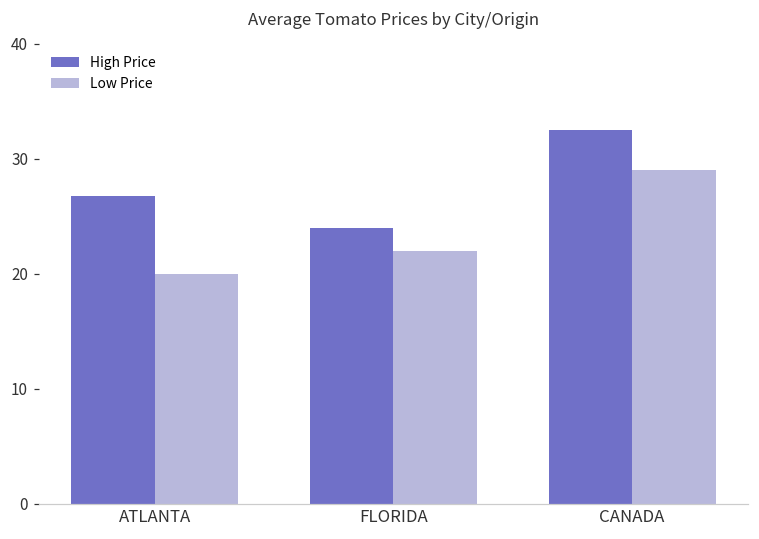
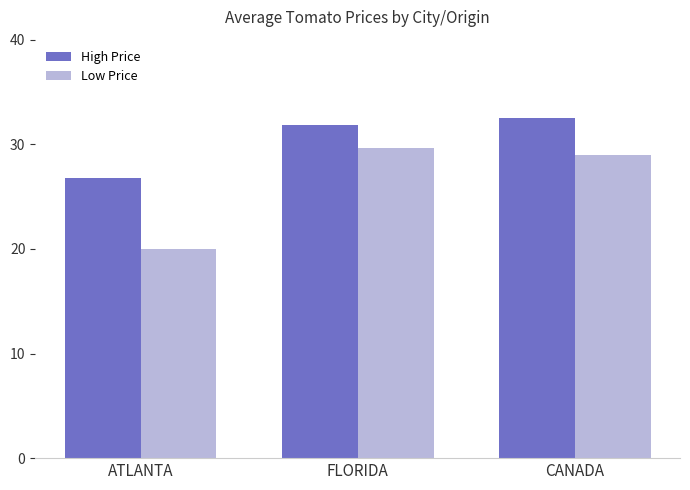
  {
    "High Price": {
      "ATLANTA": 26.8,
-     "FLORIDA": 24.0,
+     "FLORIDA": 31.8,
      "CANADA": 32.5
    },
    "Low Price": {
      "ATLANTA": 20.0,
-     "FLORIDA": 22.0,
+     "FLORIDA": 29.6,
      "CANADA": 29.0
    }
  }
